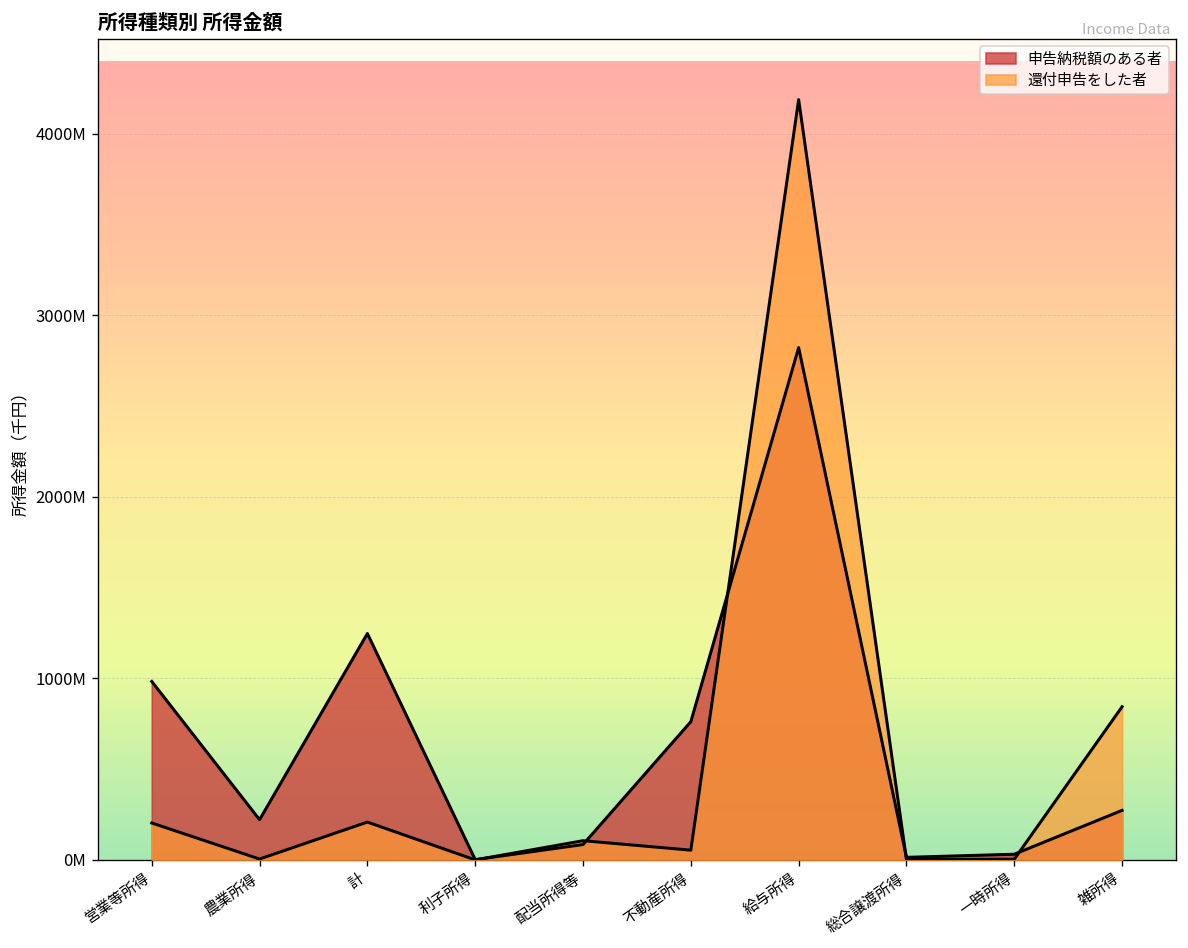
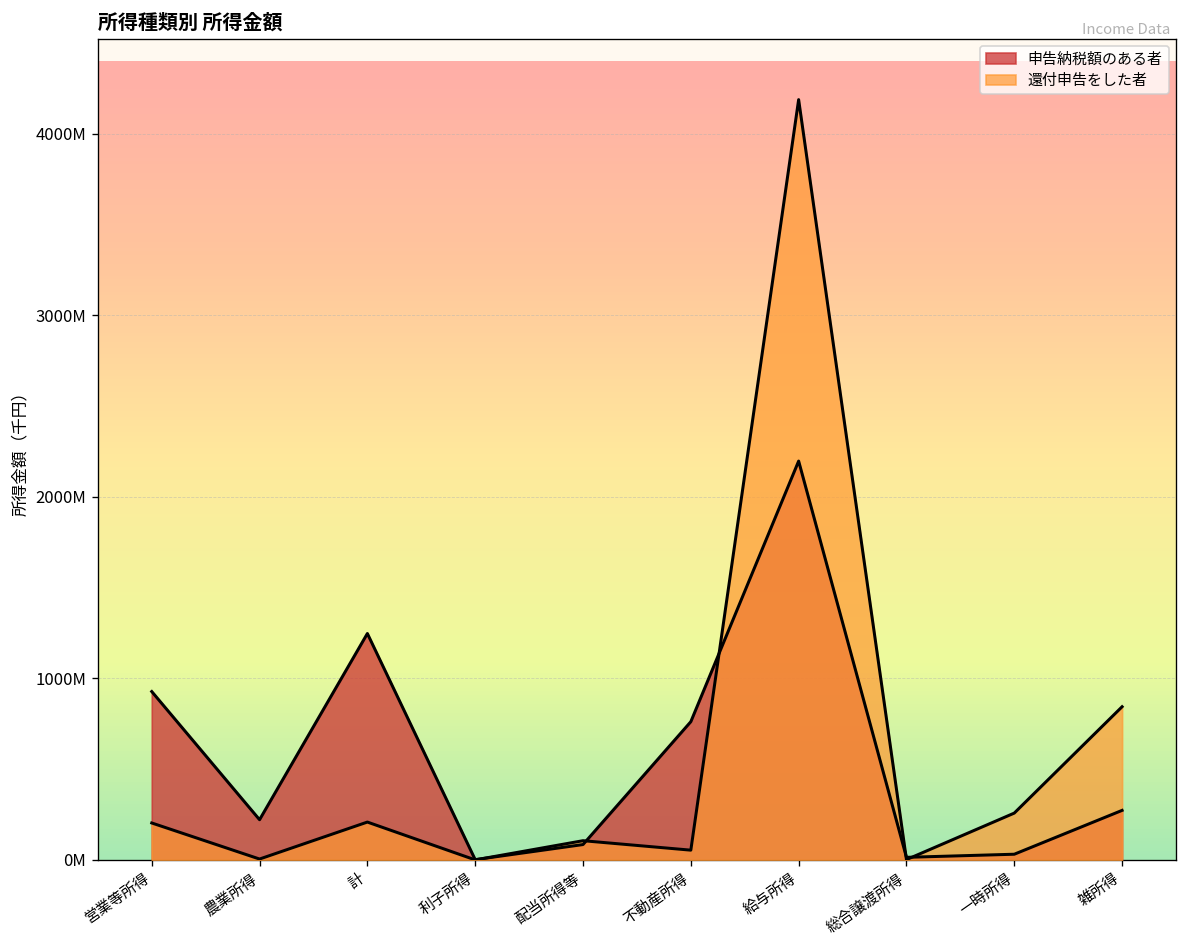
  {
    "申告納税額のある者": {
-     "営業等所得": 980000000,
+     "営業等所得": 930000000,
      "農業所得": 220000000,
      "計": 1250000000,
      "配当所得等": 80000000,
      "不動産所得": 760000000,
-     "給与所得": 2820000000,
+     "給与所得": 2200000000,
      "一時所得": 30000000,
      "雑所得": 270000000
    },
    "還付申告をした者": {
      "営業等所得": 200000000,
      "農業所得": 0,
      "計": 210000000,
      "配当所得等": 110000000,
      "不動産所得": 50000000,
      "給与所得": 4190000000,
-     "一時所得": 0,
+     "一時所得": 260000000,
      "雑所得": 840000000
    }
  }
